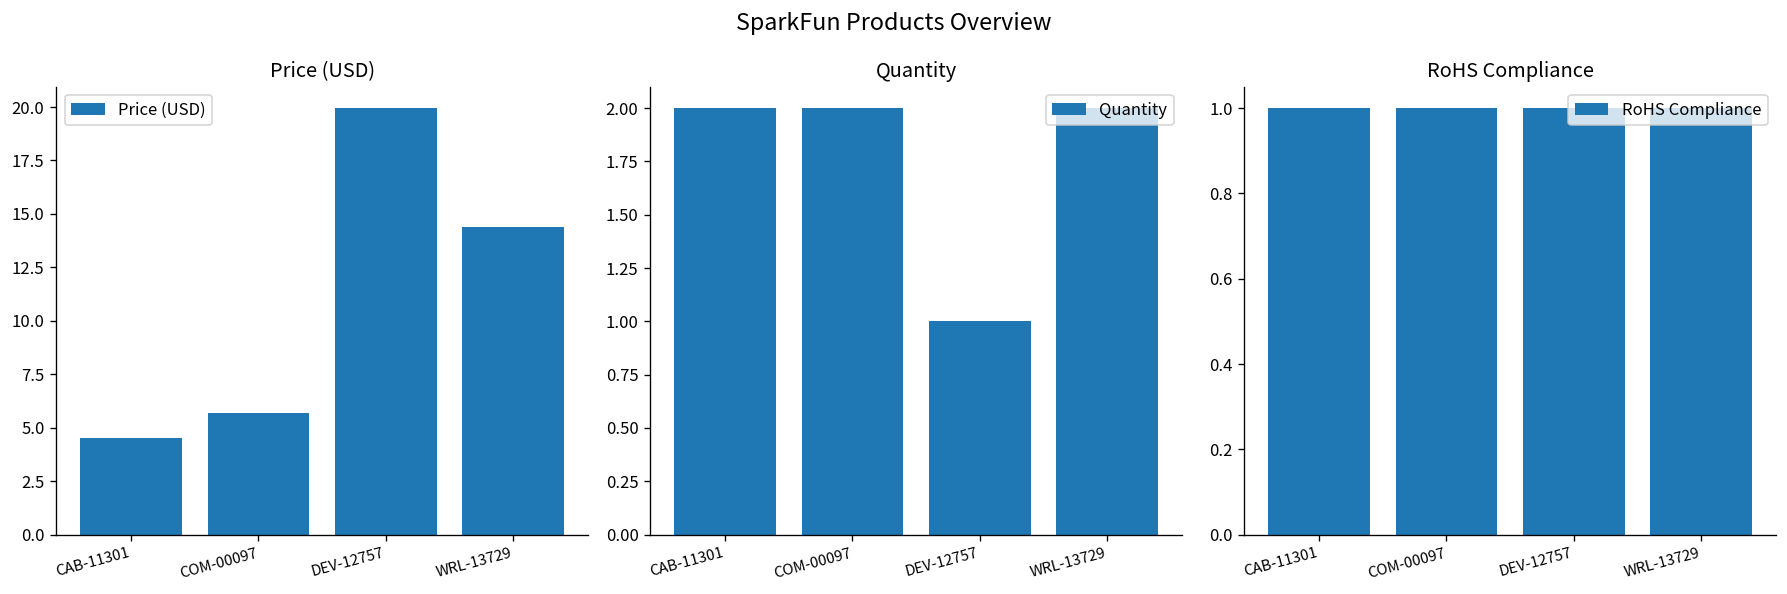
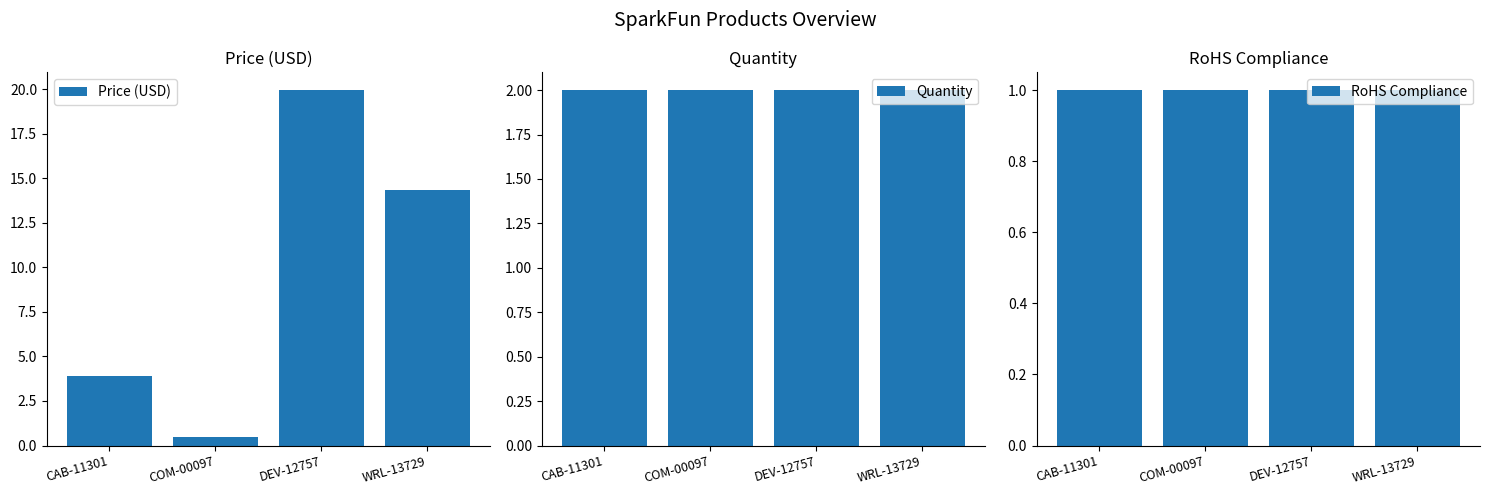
  {
    "Price (USD)": {
-     "CAB-11301": 4.5,
-     "COM-00097": 5.7,
+     "CAB-11301": 3.9,
+     "COM-00097": 0.5,
      "DEV-12757": 20.0,
      "WRL-13729": 14.4
    },
    "Quantity": {
      "CAB-11301": 2,
      "COM-00097": 2,
-     "DEV-12757": 1
+     "DEV-12757": 2
    },
    "RoHS Compliance": {
      "CAB-11301": 1.00,
      "COM-00097": 1.00
    }
  }
